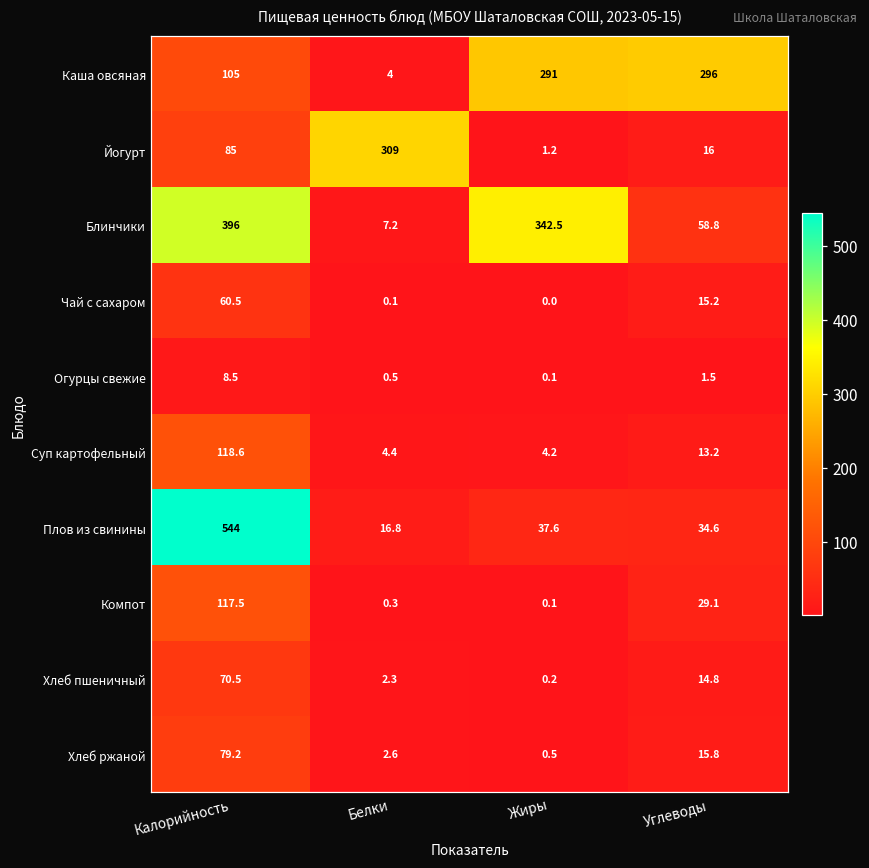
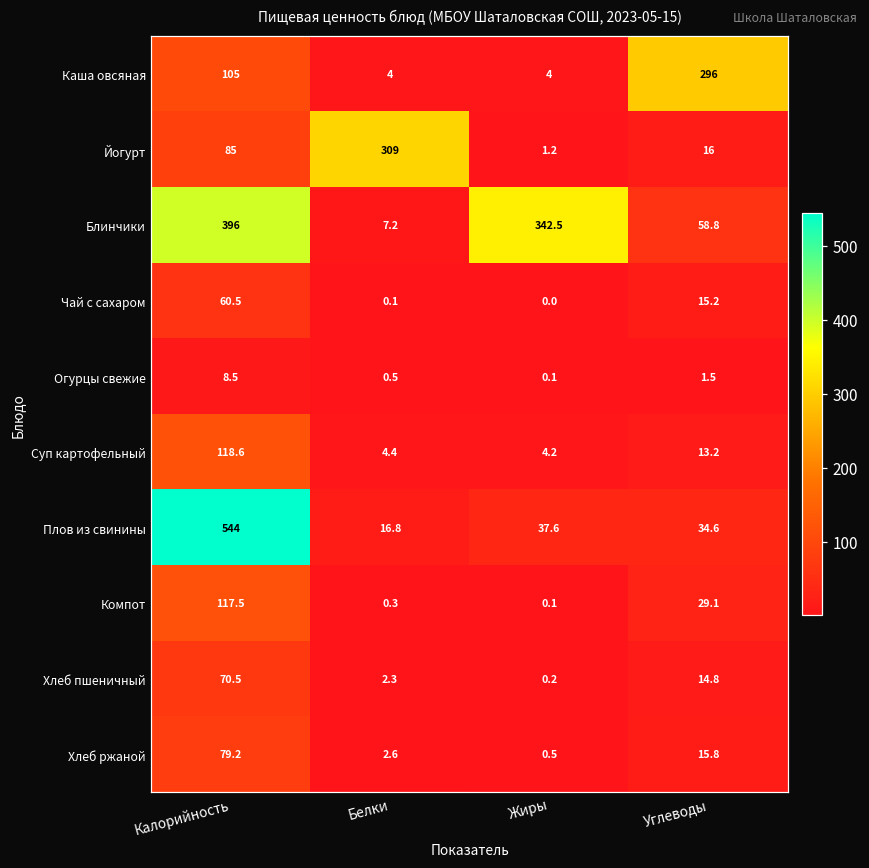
  {
    "Каша овсяная": {
      "Калорийность": 105,
      "Белки": 4,
-     "Жиры": 291,
+     "Жиры": 4,
      "Углеводы": 296
    },
    "Йогурт": {
      "Калорийность": 85,
      "Белки": 309,
      "Жиры": 1.2,
      "Углеводы": 16
    },
    "Блинчики": {
      "Калорийность": 396,
      "Белки": 7.2,
      "Жиры": 342.5,
      "Углеводы": 58.8
    },
    "Чай с сахаром": {
      "Калорийность": 60.5,
      "Белки": 0.1,
      "Жиры": 0.0,
      "Углеводы": 15.2
    },
    "Огурцы свежие": {
      "Калорийность": 8.5,
      "Белки": 0.5,
      "Жиры": 0.1,
      "Углеводы": 1.5
    },
    "Суп картофельный": {
      "Калорийность": 118.6,
      "Белки": 4.4,
      "Жиры": 4.2,
      "Углеводы": 13.2
    },
    "Плов из свинины": {
      "Калорийность": 544,
      "Белки": 16.8,
      "Жиры": 37.6,
      "Углеводы": 34.6
    },
    "Компот": {
      "Калорийность": 117.5,
      "Белки": 0.3,
      "Жиры": 0.1,
      "Углеводы": 29.1
    },
    "Хлеб пшеничный": {
      "Калорийность": 70.5,
      "Белки": 2.3,
      "Жиры": 0.2,
      "Углеводы": 14.8
    },
    "Хлеб ржаной": {
      "Калорийность": 79.2,
      "Белки": 2.6,
      "Жиры": 0.5,
      "Углеводы": 15.8
    }
  }
